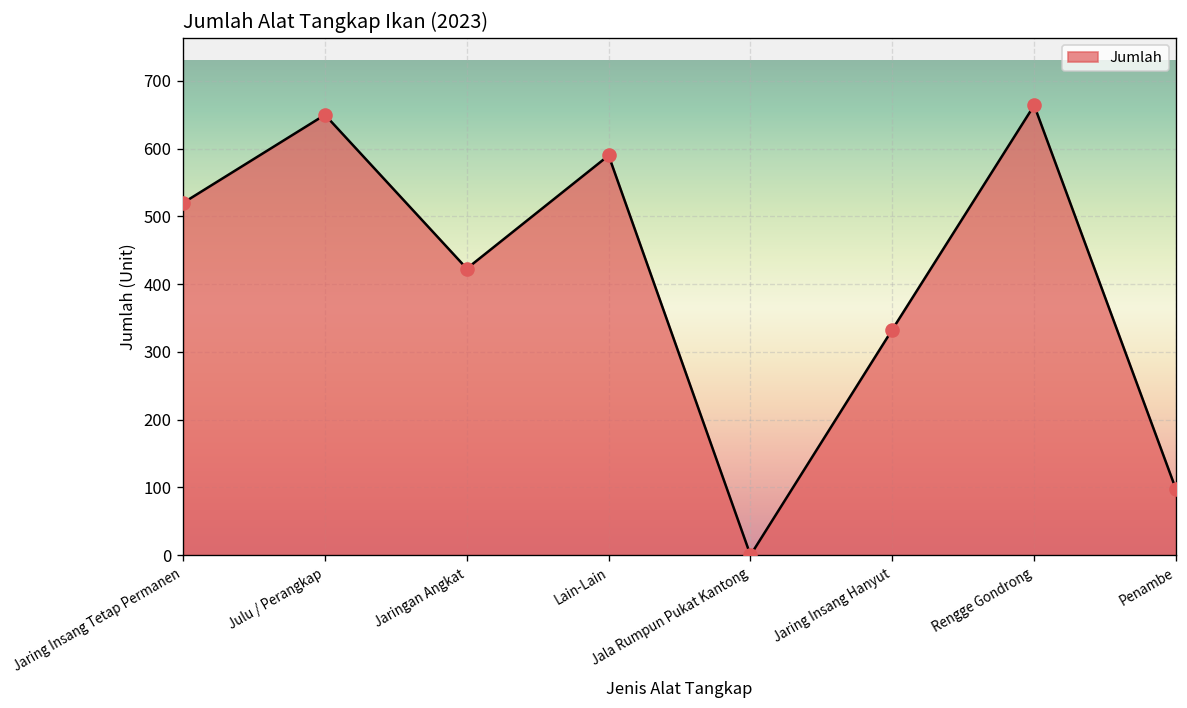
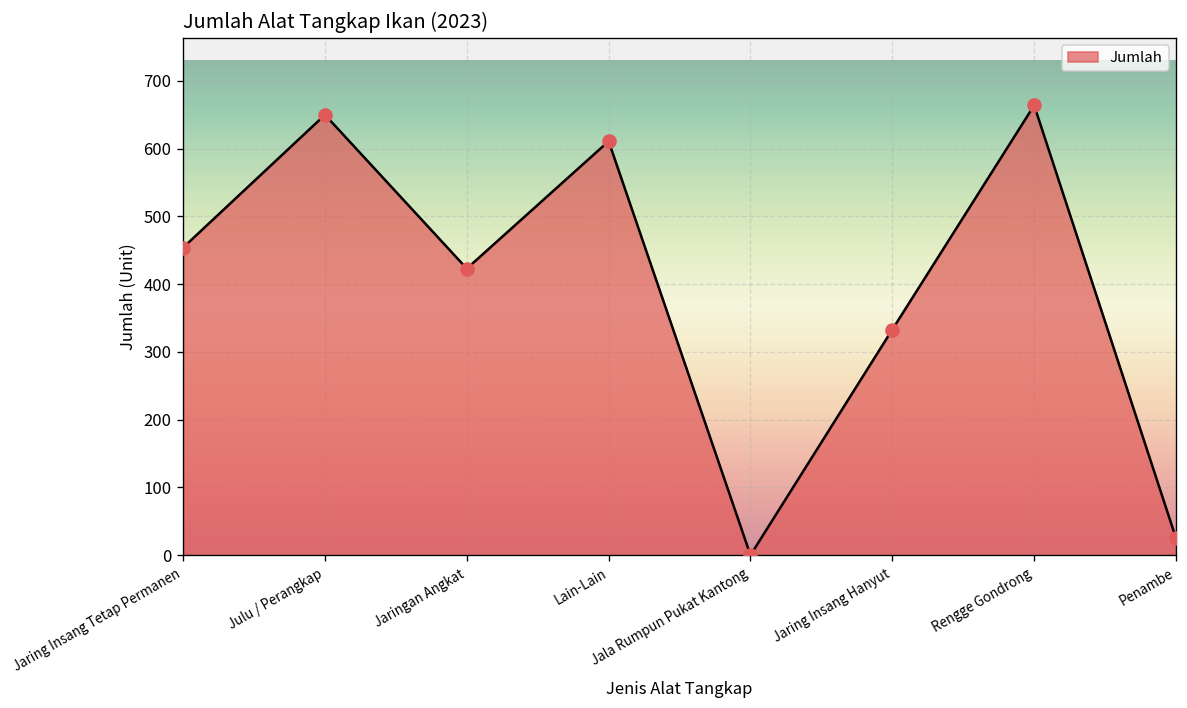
  {
-   "Jaring Insang Tetap Permanen": 520,
+   "Jaring Insang Tetap Permanen": 450,
    "Julu / Perangkap": 650,
    "Jaringan Angkat": 420,
-   "Lain-Lain": 590,
+   "Lain-Lain": 610,
    "Jala Rumpun Pukat Kantong": 0,
    "Jaring Insang Hanyut": 330,
    "Rengge Gondrong": 660,
-   "Penambe": 100
+   "Penambe": 30
  }
